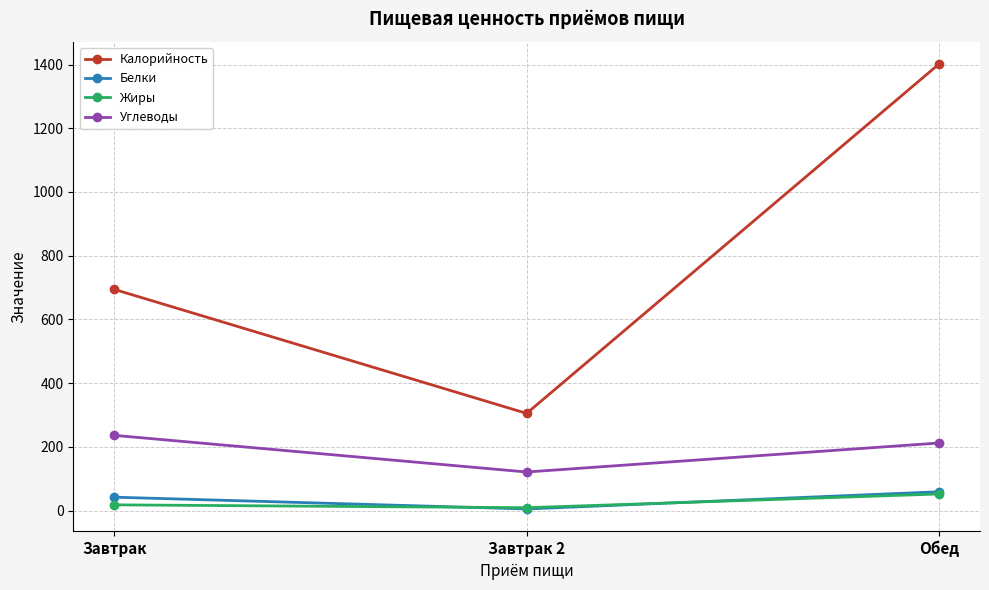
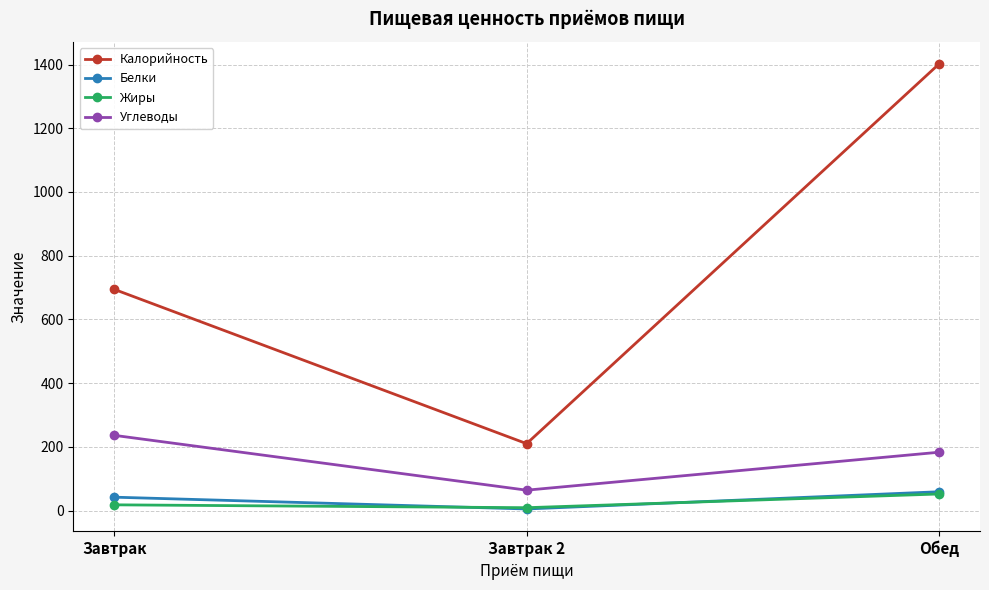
  {
    "Калорийность": {
      "Завтрак": 690,
-     "Завтрак 2": 310,
+     "Завтрак 2": 210,
      "Обед": 1400
    },
    "Белки": {
      "Завтрак": 40
    },
    "Жиры": {
      "Завтрак": 20
    },
    "Углеводы": {
      "Завтрак": 240,
-     "Завтрак 2": 120,
-     "Обед": 210
+     "Завтрак 2": 60,
+     "Обед": 180
    }
  }
